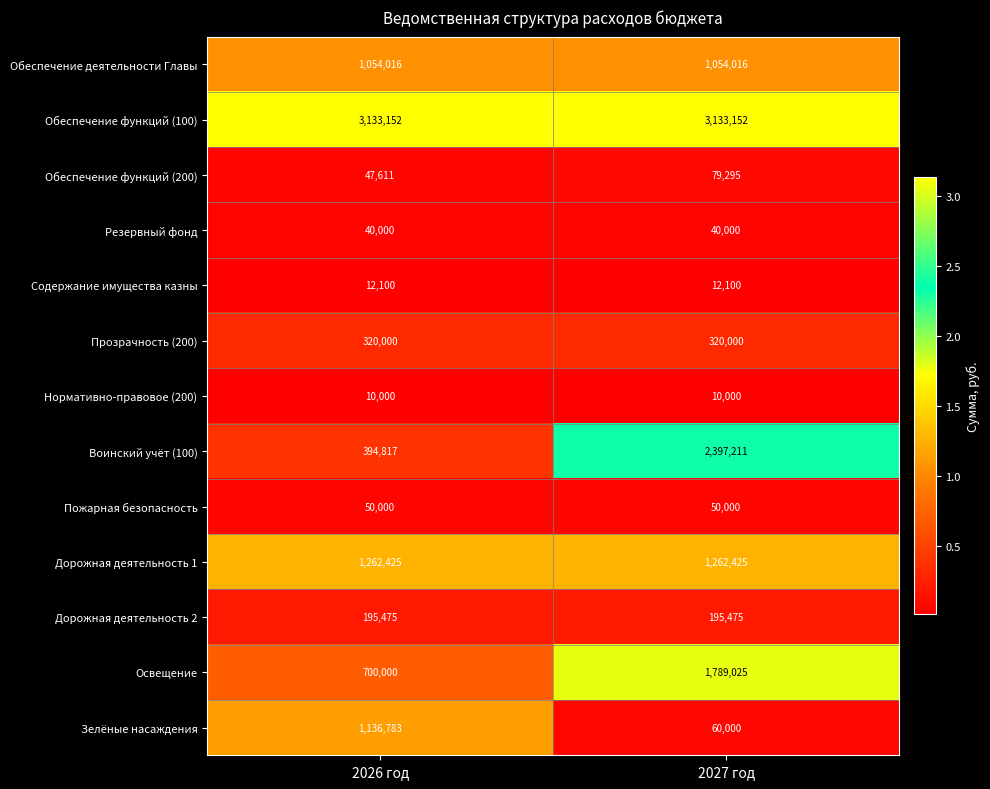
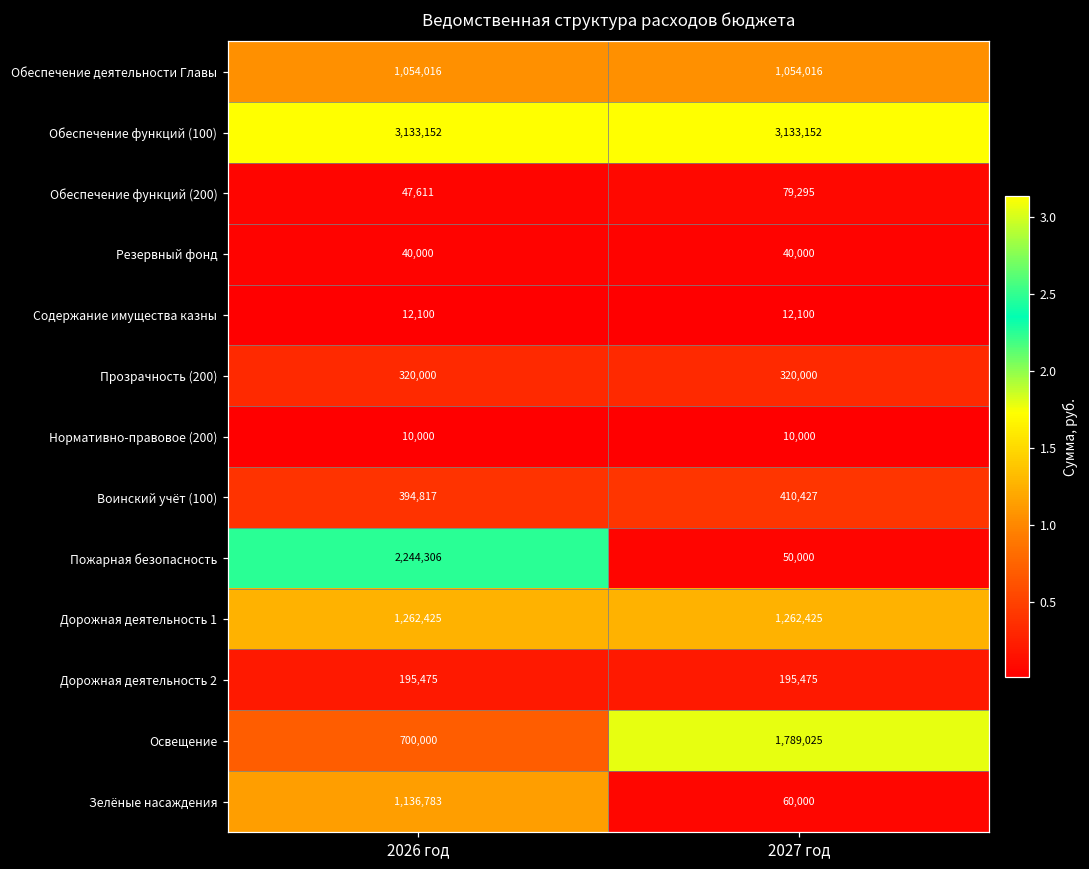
  {
    "Обеспечение деятельности Главы": {
      "2026 год": "1,054,016",
      "2027 год": "1,054,016"
    },
    "Обеспечение функций (100)": {
      "2026 год": "3,133,152",
      "2027 год": "3,133,152"
    },
    "Обеспечение функций (200)": {
      "2026 год": "47,611",
      "2027 год": "79,295"
    },
    "Резервный фонд": {
      "2026 год": "40,000",
      "2027 год": "40,000"
    },
    "Содержание имущества казны": {
      "2026 год": "12,100",
      "2027 год": "12,100"
    },
    "Прозрачность (200)": {
      "2026 год": "320,000",
      "2027 год": "320,000"
    },
    "Нормативно-правовое (200)": {
      "2026 год": "10,000",
      "2027 год": "10,000"
    },
    "Воинский учёт (100)": {
      "2026 год": "394,817",
-     "2027 год": "2,397,211"
+     "2027 год": "410,427"
    },
    "Пожарная безопасность": {
-     "2026 год": "50,000",
+     "2026 год": "2,244,306",
      "2027 год": "50,000"
    },
    "Дорожная деятельность 1": {
      "2026 год": "1,262,425",
      "2027 год": "1,262,425"
    },
    "Дорожная деятельность 2": {
      "2026 год": "195,475",
      "2027 год": "195,475"
    },
    "Освещение": {
      "2026 год": "700,000",
      "2027 год": "1,789,025"
    },
    "Зелёные насаждения": {
      "2026 год": "1,136,783",
      "2027 год": "60,000"
    }
  }
